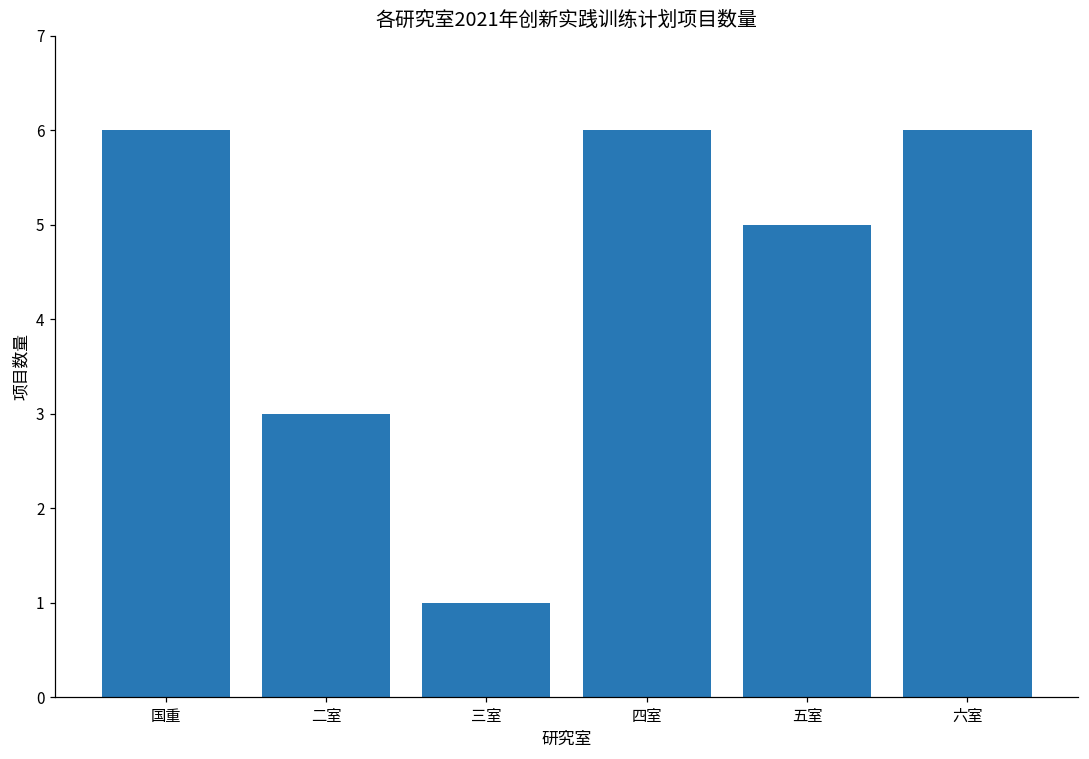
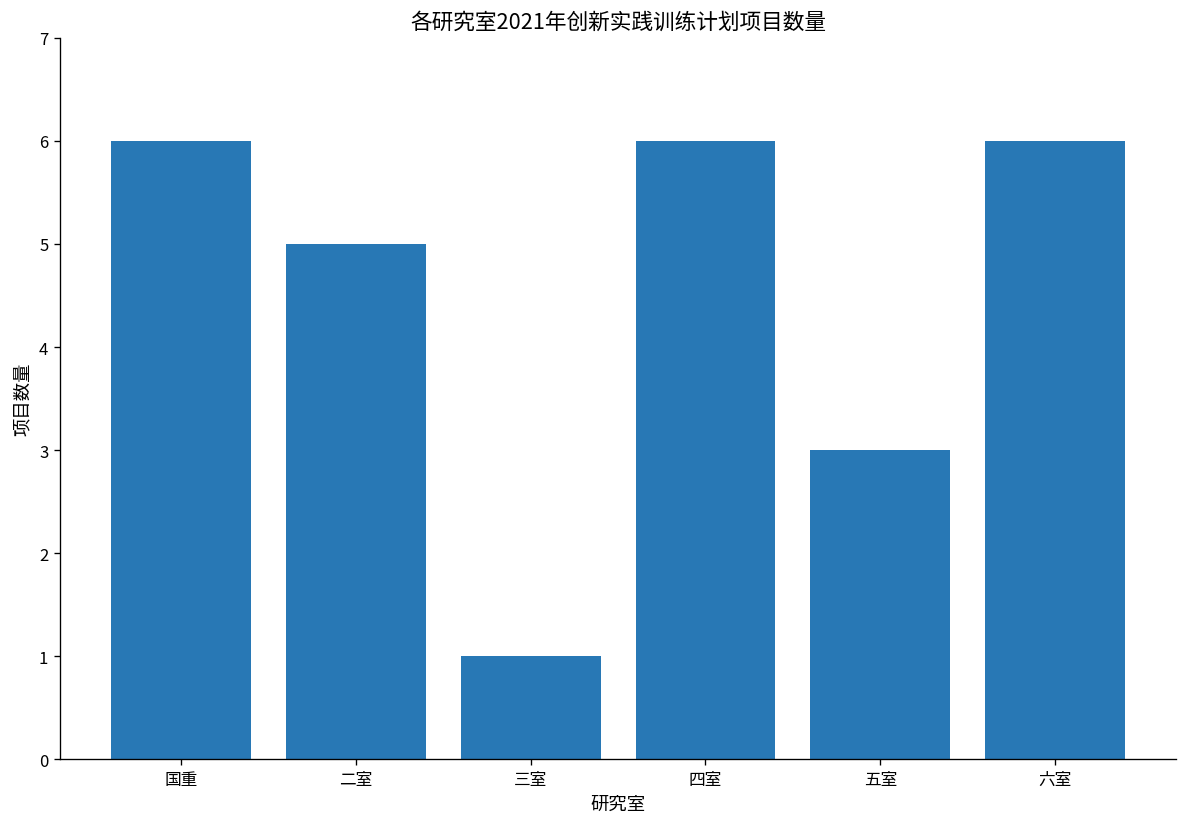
  {
    "国重": 6,
-   "二室": 3,
+   "二室": 5,
    "三室": 1,
    "四室": 6,
-   "五室": 5,
+   "五室": 3,
    "六室": 6
  }
